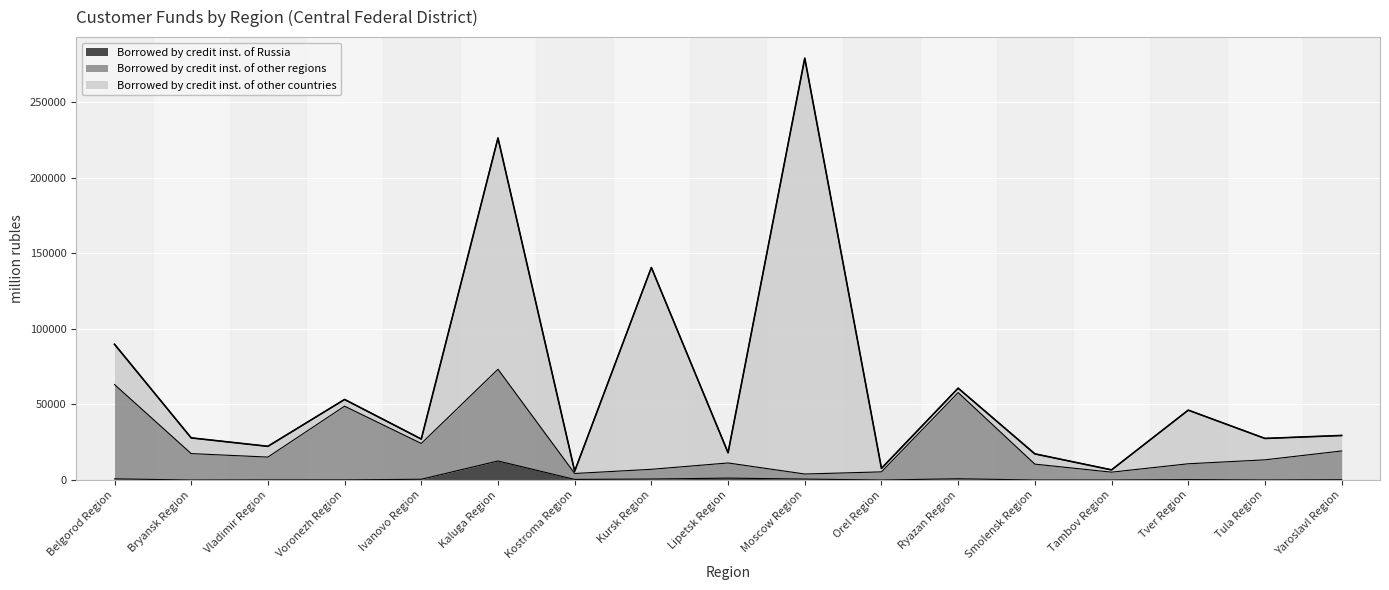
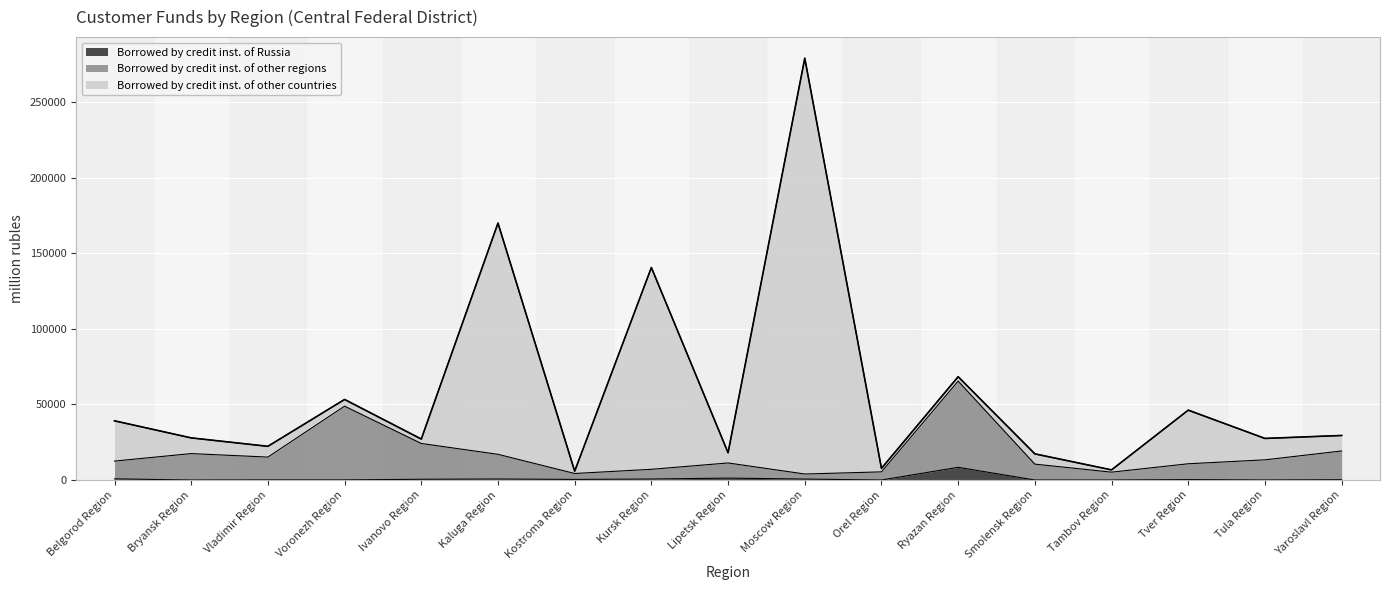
  {
    "Borrowed by credit inst. of Russia": {
      "Belgorod Region": 1000,
      "Bryansk Region": 0,
      "Vladimir Region": 0,
      "Voronezh Region": 0,
      "Ivanovo Region": 0,
-     "Kaluga Region": 13000,
+     "Kaluga Region": 1000,
      "Kostroma Region": 0,
      "Kursk Region": 1000,
      "Lipetsk Region": 1000,
      "Moscow Region": 1000,
      "Orel Region": 0,
-     "Ryazan Region": 1000,
+     "Ryazan Region": 8000,
      "Smolensk Region": 0,
      "Tambov Region": 0,
      "Tver Region": 0,
      "Tula Region": 0,
      "Yaroslavl Region": 0
    },
    "Borrowed by credit inst. of other regions": {
-     "Belgorod Region": 62000,
+     "Belgorod Region": 12000,
      "Bryansk Region": 17000,
      "Vladimir Region": 15000,
      "Voronezh Region": 49000,
      "Ivanovo Region": 24000,
-     "Kaluga Region": 61000,
+     "Kaluga Region": 16000,
      "Kursk Region": 6000,
      "Lipetsk Region": 10000,
      "Moscow Region": 3000,
      "Orel Region": 5000,
      "Ryazan Region": 57000,
      "Smolensk Region": 11000,
      "Tver Region": 10000,
      "Tula Region": 13000,
      "Yaroslavl Region": 19000
    },
    "Borrowed by credit inst. of other countries": {
      "Belgorod Region": 27000,
      "Bryansk Region": 10000,
      "Vladimir Region": 7000,
      "Voronezh Region": 4000,
      "Ivanovo Region": 3000,
      "Kaluga Region": 153000,
      "Kursk Region": 134000,
      "Lipetsk Region": 7000,
      "Moscow Region": 275000,
      "Orel Region": 2000,
      "Ryazan Region": 3000,
      "Smolensk Region": 7000,
      "Tver Region": 35000,
      "Tula Region": 14000,
      "Yaroslavl Region": 10000
    }
  }
